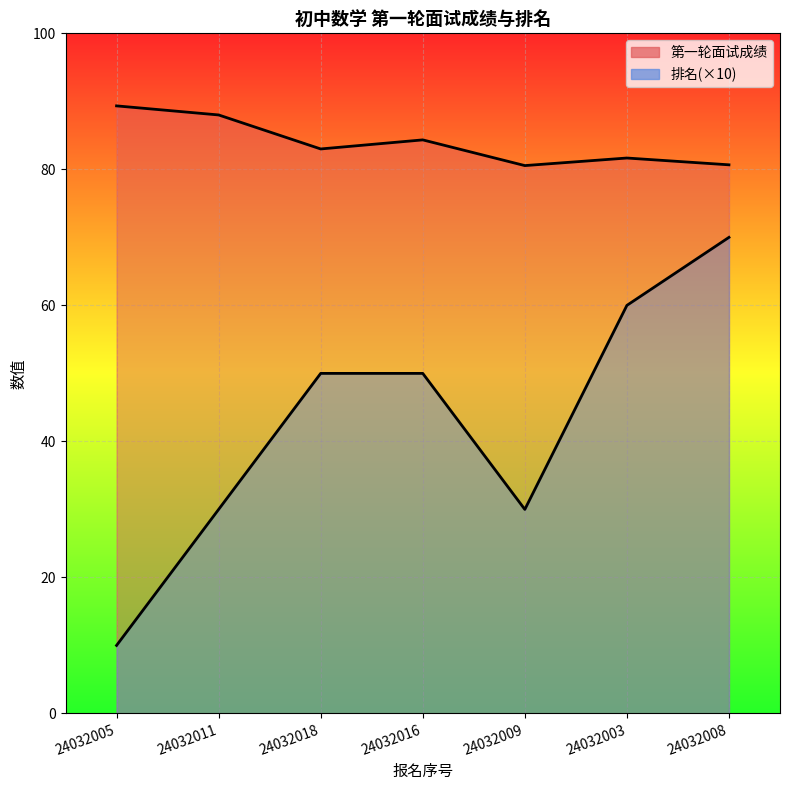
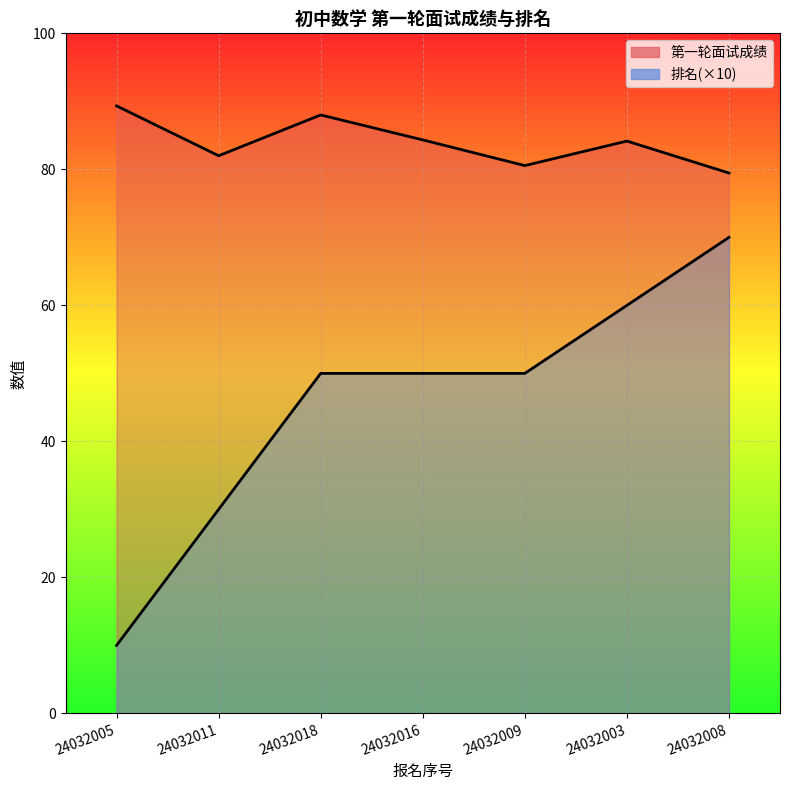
  {
    "第一轮面试成绩": {
      "24032005": 89,
-     "24032011": 88,
-     "24032018": 83,
+     "24032011": 82,
+     "24032018": 88,
      "24032016": 84,
      "24032009": 81,
-     "24032003": 82,
-     "24032008": 81
+     "24032003": 84,
+     "24032008": 79
    },
    "排名(×10)": {
      "24032005": 10,
      "24032011": 30,
      "24032018": 50,
      "24032016": 50,
-     "24032009": 30,
+     "24032009": 50,
      "24032003": 60,
      "24032008": 70
    }
  }
